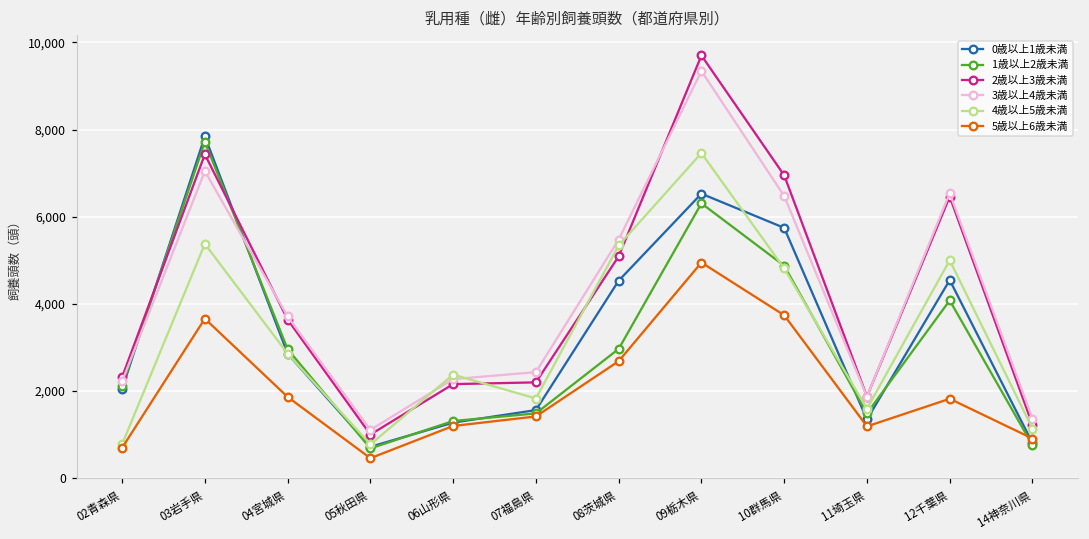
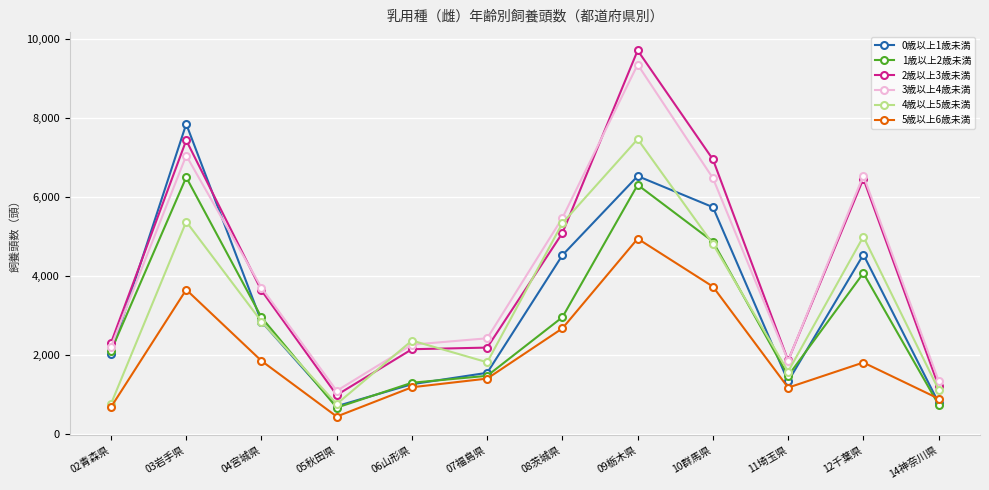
  {
    "0歳以上1歳未満": {
      "02青森県": "2,000",
      "03岩手県": "7,800",
      "07福島県": "1,600",
      "08茨城県": "4,500",
      "09栃木県": "6,500",
      "10群馬県": "5,700",
      "11埼玉県": "1,300",
      "12千葉県": "4,500"
    },
    "1歳以上2歳未満": {
      "02青森県": "2,100",
-     "03岩手県": "7,700",
+     "03岩手県": "6,500",
      "04宮城県": "3,000",
      "07福島県": "1,500",
      "08茨城県": "3,000",
      "09栃木県": "6,300",
      "11埼玉県": "1,500",
      "12千葉県": "4,100"
    },
    "2歳以上3歳未満": {
      "02青森県": "2,300",
      "03岩手県": "7,400",
      "04宮城県": "3,600",
      "05秋田県": "1,000",
      "06山形県": "2,200",
      "07福島県": "2,200",
      "08茨城県": "5,100",
      "09栃木県": "9,700",
      "10群馬県": "6,900",
      "12千葉県": "6,500",
      "14神奈川県": "1,200"
    },
    "3歳以上4歳未満": {
      "02青森県": "2,200",
      "03岩手県": "7,000",
      "04宮城県": "3,700",
      "05秋田県": "1,100",
      "06山形県": "2,300",
      "07福島県": "2,400",
      "08茨城県": "5,500",
      "09栃木県": "9,300",
      "10群馬県": "6,500",
      "12千葉県": "6,500",
      "14神奈川県": "1,400"
    },
    "4歳以上5歳未満": {
      "02青森県": "800",
      "03岩手県": "5,400",
      "06山形県": "2,400",
      "07福島県": "1,800",
      "08茨城県": "5,300",
      "09栃木県": "7,500",
      "11埼玉県": "1,600",
      "12千葉県": "5,000",
      "14神奈川県": "1,100"
    },
    "5歳以上6歳未満": {
      "02青森県": "700",
      "03岩手県": "3,700",
      "04宮城県": "1,900",
      "05秋田県": "500",
      "06山形県": "1,200",
      "07福島県": "1,400",
      "08茨城県": "2,700",
      "09栃木県": "4,900",
      "10群馬県": "3,700",
      "11埼玉県": "1,200",
      "12千葉県": "1,800",
      "14神奈川県": "900"
    }
  }
